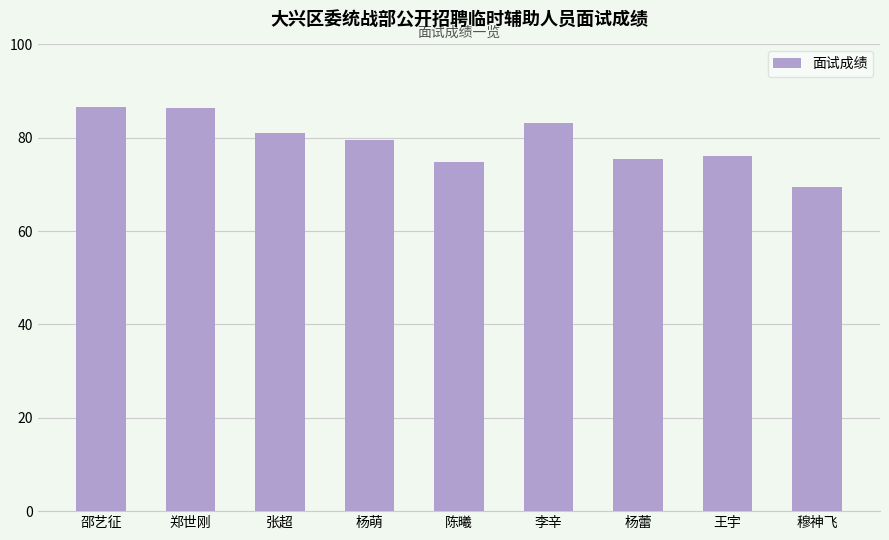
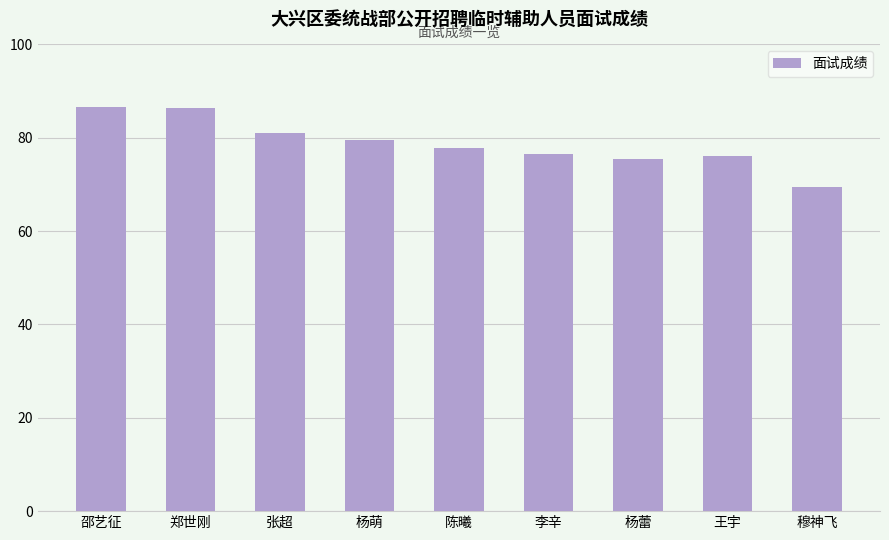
  {
    "邵艺征": 87,
    "郑世刚": 86,
    "张超": 81,
    "杨萌": 80,
-   "陈曦": 75,
-   "李辛": 83,
+   "陈曦": 78,
+   "李辛": 76,
    "杨蕾": 76,
    "王宇": 76,
    "穆神飞": 70
  }
